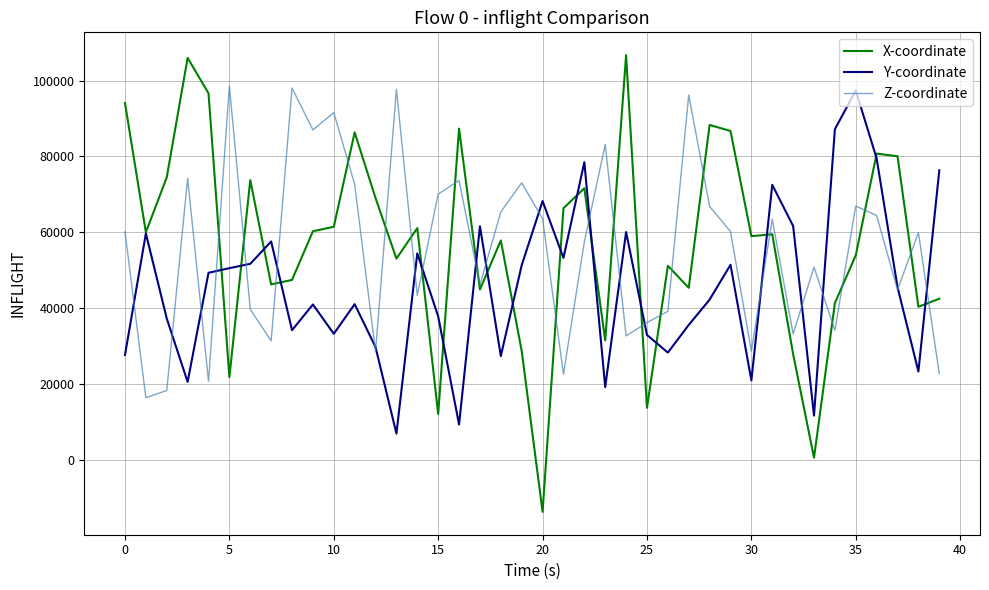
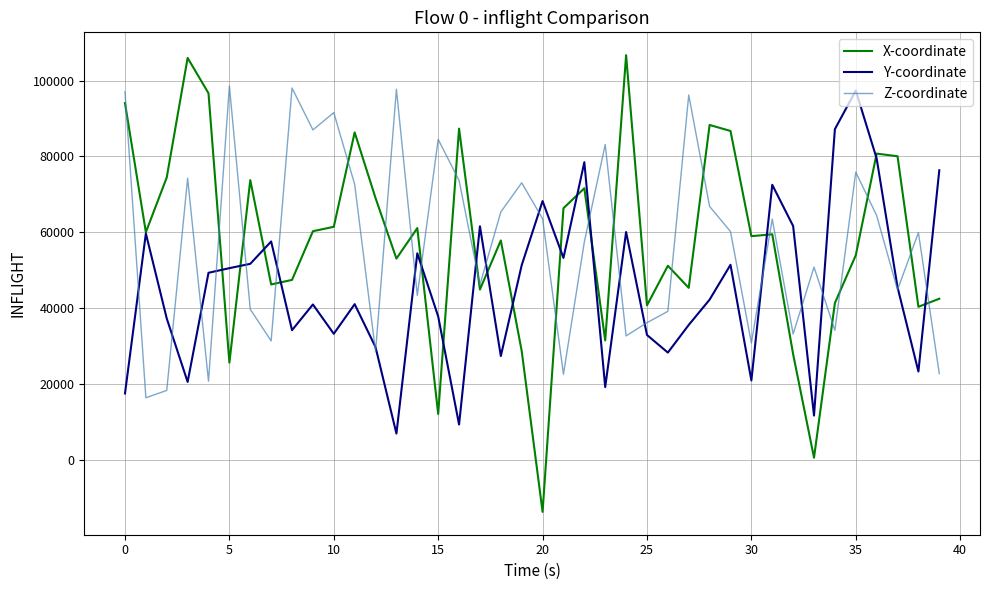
  {
    "X-coordinate": {
      "0": 94000,
-     "5": 22000,
+     "5": 26000,
      "10": 61000,
      "15": 12000,
      "20": -14000,
-     "25": 14000,
+     "25": 41000,
      "30": 59000,
      "35": 54000
    },
    "Y-coordinate": {
-     "0": 28000,
+     "0": 17000,
      "5": 51000,
      "10": 33000,
      "15": 38000,
      "20": 68000,
      "25": 33000,
      "30": 21000
    },
    "Z-coordinate": {
-     "0": 60000,
+     "0": 97000,
      "5": 99000,
      "10": 92000,
-     "15": 70000,
+     "15": 85000,
      "20": 64000,
      "25": 36000,
-     "30": 29000,
-     "35": 67000
+     "30": 31000,
+     "35": 76000
    }
  }
